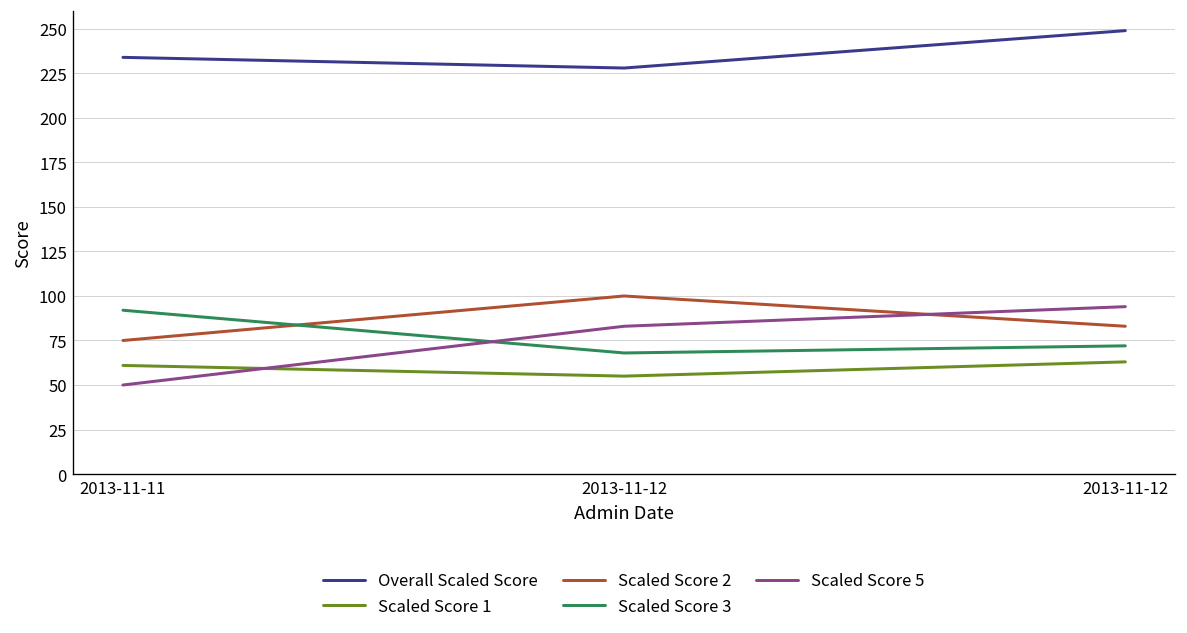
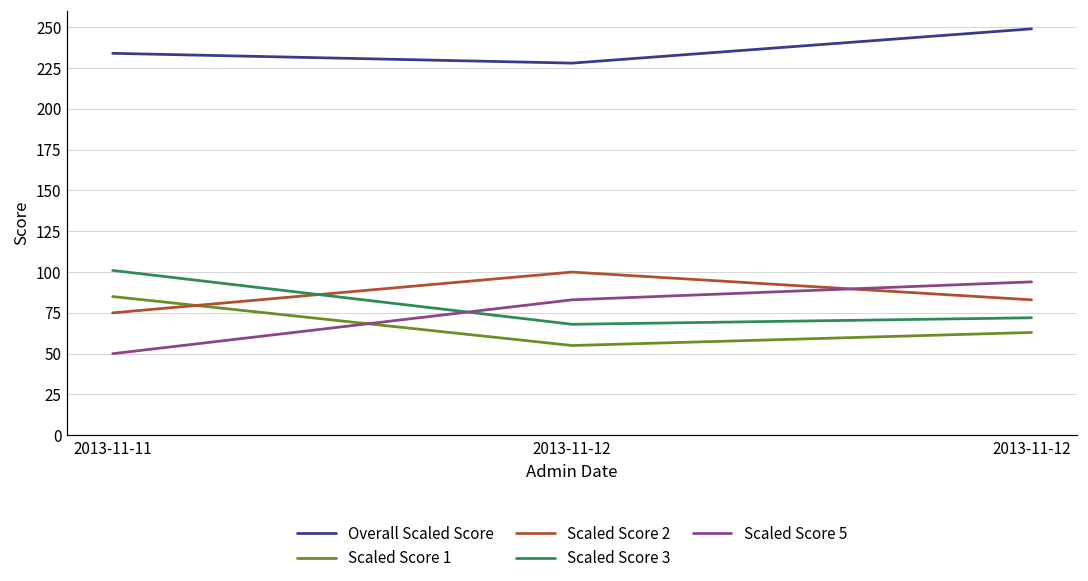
  {
    "Overall Scaled Score": {
      "2013-11-11": 234
    },
    "Scaled Score 1": {
-     "2013-11-11": 61
+     "2013-11-11": 85
    },
    "Scaled Score 2": {
      "2013-11-11": 75
    },
    "Scaled Score 3": {
-     "2013-11-11": 92
+     "2013-11-11": 101
    },
    "Scaled Score 5": {
      "2013-11-11": 50
    }
  }
